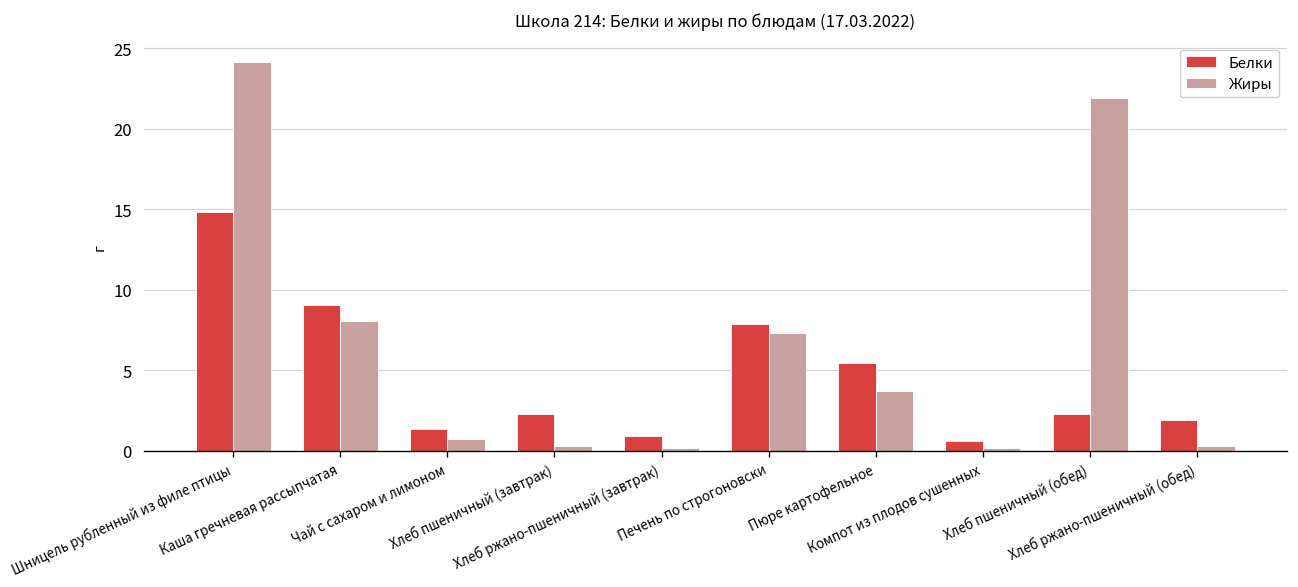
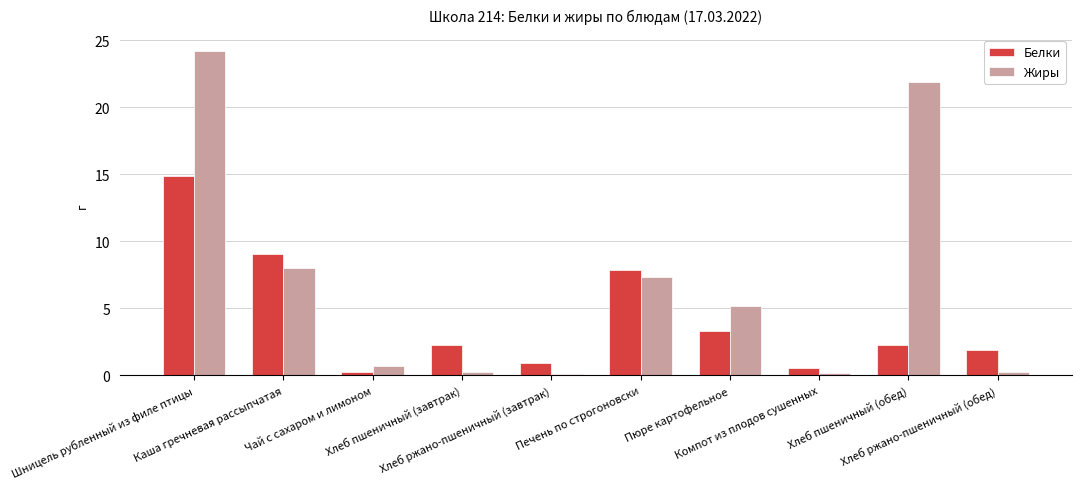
  {
    "Белки": {
      "Шницель рубленный из филе птицы": 14.8,
      "Каша гречневая рассыпчатая": 9.0,
-     "Чай с сахаром и лимоном": 1.4,
+     "Чай с сахаром и лимоном": 0.3,
      "Хлеб пшеничный (завтрак)": 2.3,
      "Хлеб ржано-пшеничный (завтрак)": 0.9,
      "Печень по строгоновски": 7.9,
-     "Пюре картофельное": 5.5,
+     "Пюре картофельное": 3.3,
      "Компот из плодов сушенных": 0.6,
      "Хлеб пшеничный (обед)": 2.3,
      "Хлеб ржано-пшеничный (обед)": 1.9
    },
    "Жиры": {
      "Шницель рубленный из филе птицы": 24.2,
      "Каша гречневая рассыпчатая": 8.0,
      "Чай с сахаром и лимоном": 0.7,
      "Хлеб пшеничный (завтрак)": 0.3,
      "Печень по строгоновски": 7.3,
-     "Пюре картофельное": 3.7,
+     "Пюре картофельное": 5.2,
      "Хлеб пшеничный (обед)": 21.9,
      "Хлеб ржано-пшеничный (обед)": 0.3
    }
  }
